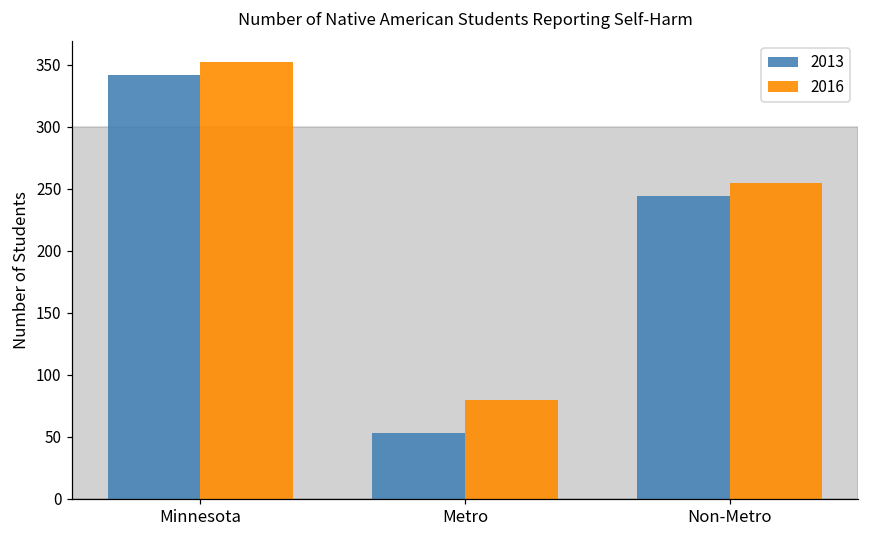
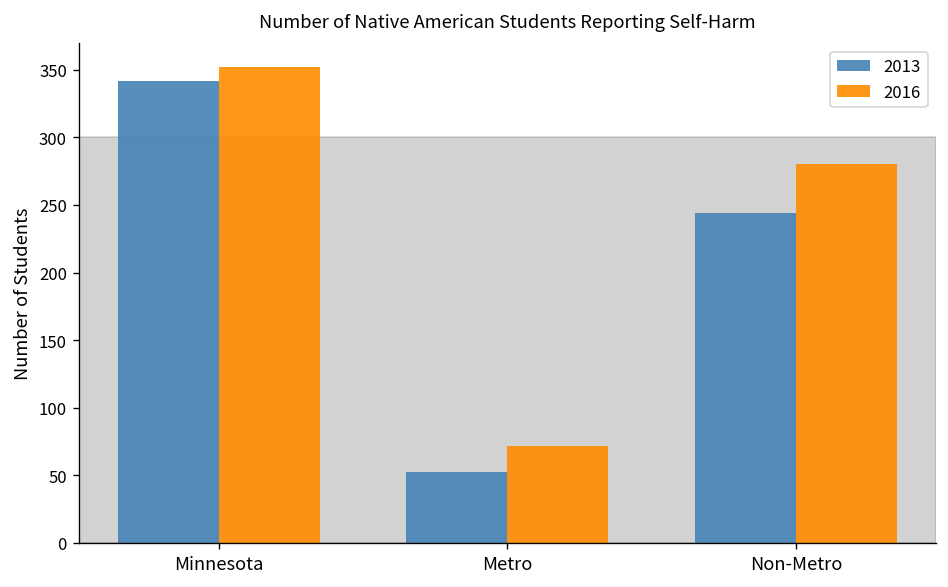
  {
    "2013": {
      "Minnesota": 342,
      "Metro": 53,
      "Non-Metro": 244
    },
    "2016": {
      "Minnesota": 352,
-     "Metro": 79,
-     "Non-Metro": 255
+     "Metro": 72,
+     "Non-Metro": 280
    }
  }
